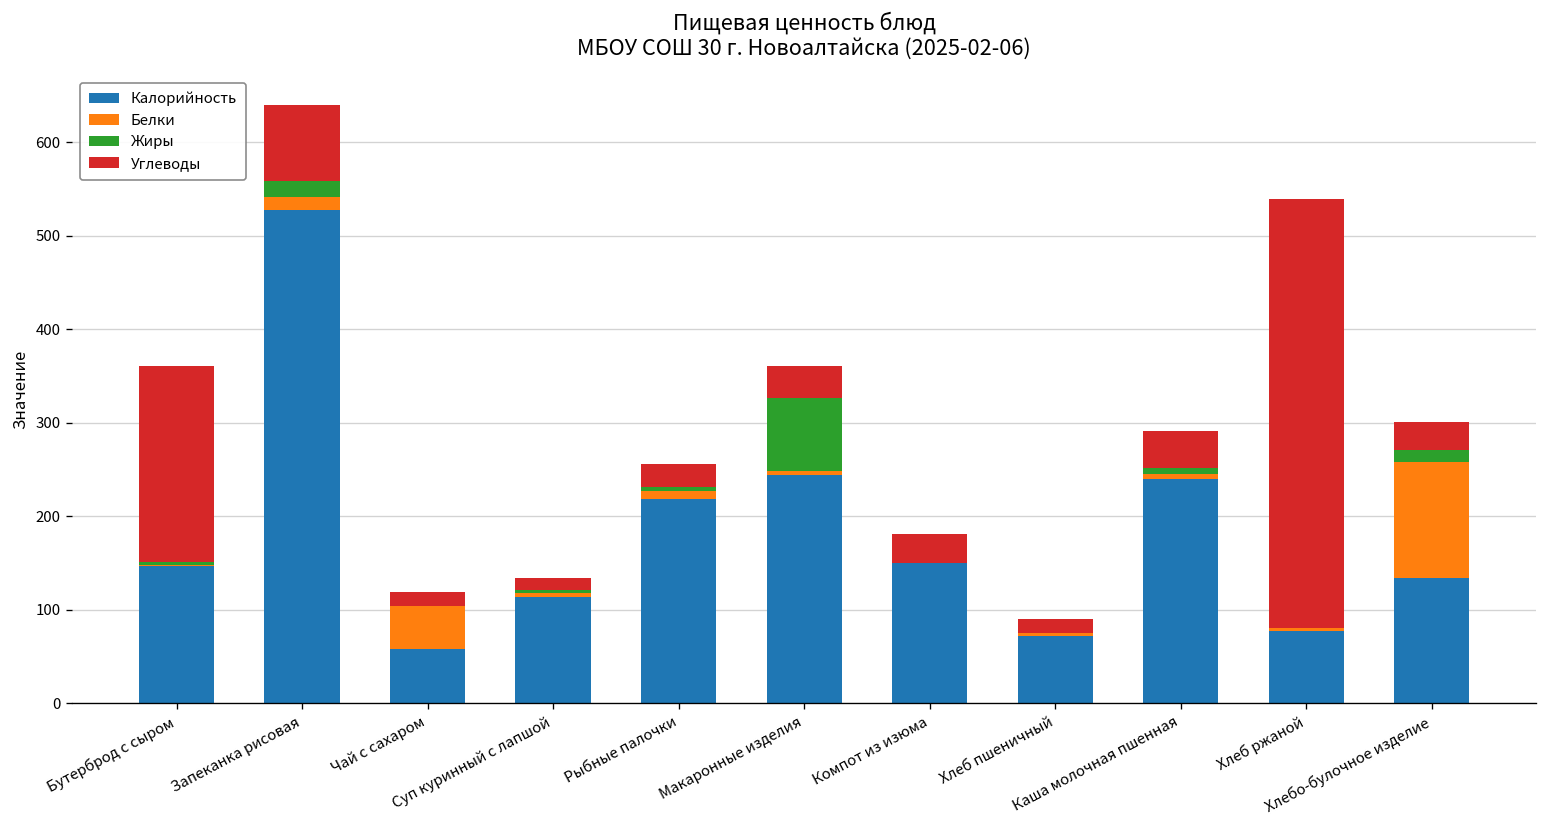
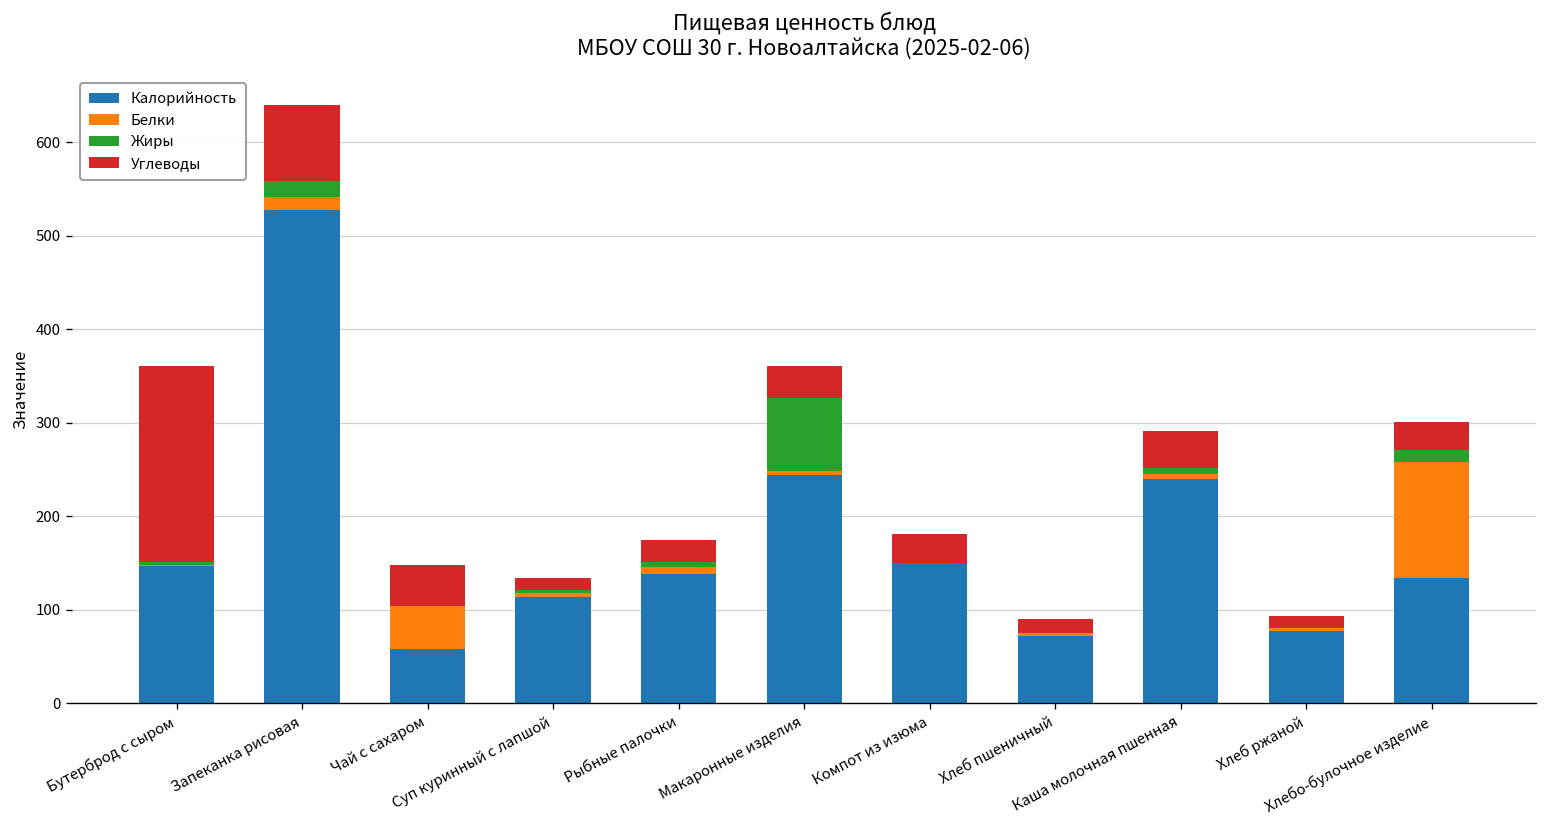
  {
    "Калорийность": {
      "Бутерброд с сыром": 150,
      "Запеканка рисовая": 530,
      "Чай с сахаром": 60,
      "Суп куринный с лапшой": 110,
-     "Рыбные палочки": 220,
+     "Рыбные палочки": 140,
      "Макаронные изделия": 240,
      "Компот из изюма": 150,
      "Хлеб пшеничный": 70,
      "Каша молочная пшенная": 240,
      "Хлеб ржаной": 80,
      "Хлебо-булочное изделие": 130
    },
    "Белки": {
      "Запеканка рисовая": 10,
      "Чай с сахаром": 50,
      "Суп куринный с лапшой": 0,
      "Рыбные палочки": 10,
      "Макаронные изделия": 10,
      "Каша молочная пшенная": 10,
      "Хлебо-булочное изделие": 120
    },
    "Жиры": {
      "Запеканка рисовая": 20,
      "Чай с сахаром": 0,
      "Рыбные палочки": 10,
      "Макаронные изделия": 80,
      "Компот из изюма": 0,
      "Каша молочная пшенная": 10,
      "Хлебо-булочное изделие": 10
    },
    "Углеводы": {
      "Бутерброд с сыром": 210,
      "Запеканка рисовая": 80,
-     "Чай с сахаром": 20,
+     "Чай с сахаром": 40,
      "Суп куринный с лапшой": 10,
      "Рыбные палочки": 20,
      "Макаронные изделия": 30,
      "Компот из изюма": 30,
      "Хлеб пшеничный": 10,
      "Каша молочная пшенная": 40,
-     "Хлеб ржаной": 460,
+     "Хлеб ржаной": 10,
      "Хлебо-булочное изделие": 30
    }
  }
